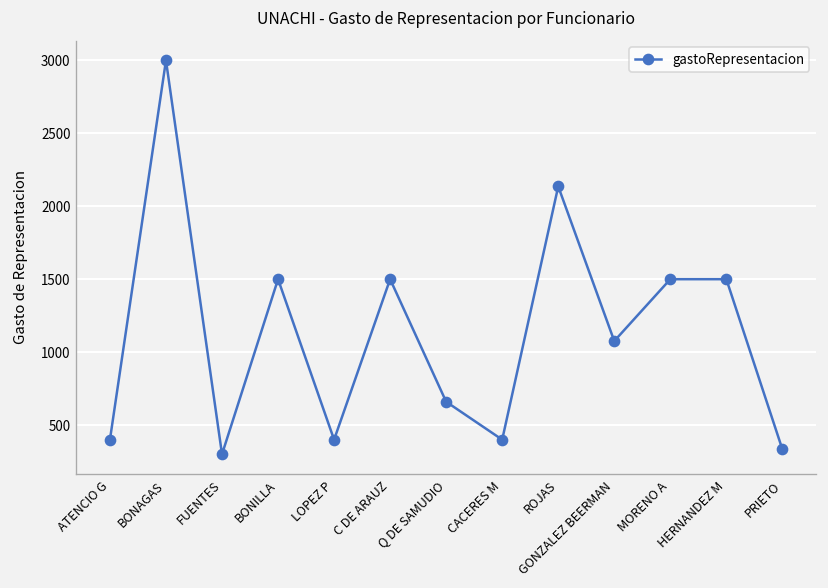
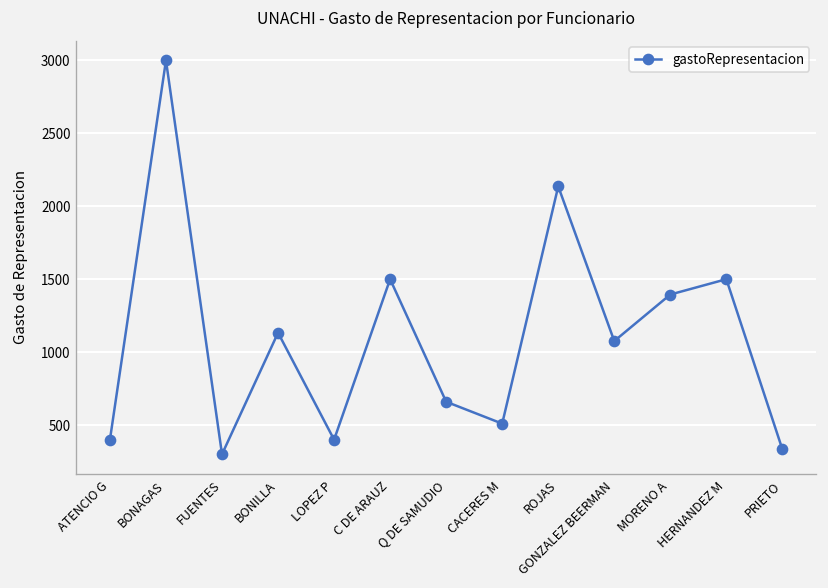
  {
    "ATENCIO G": 400,
    "BONAGAS": 3000,
    "FUENTES": 300,
-   "BONILLA": 1500,
+   "BONILLA": 1130,
    "LOPEZ P": 400,
    "C DE ARAUZ": 1500,
    "Q DE SAMUDIO": 660,
-   "CACERES M": 400,
+   "CACERES M": 510,
    "ROJAS": 2140,
    "GONZALEZ BEERMAN": 1080,
-   "MORENO A": 1500,
+   "MORENO A": 1400,
    "HERNANDEZ M": 1500,
    "PRIETO": 330
  }
